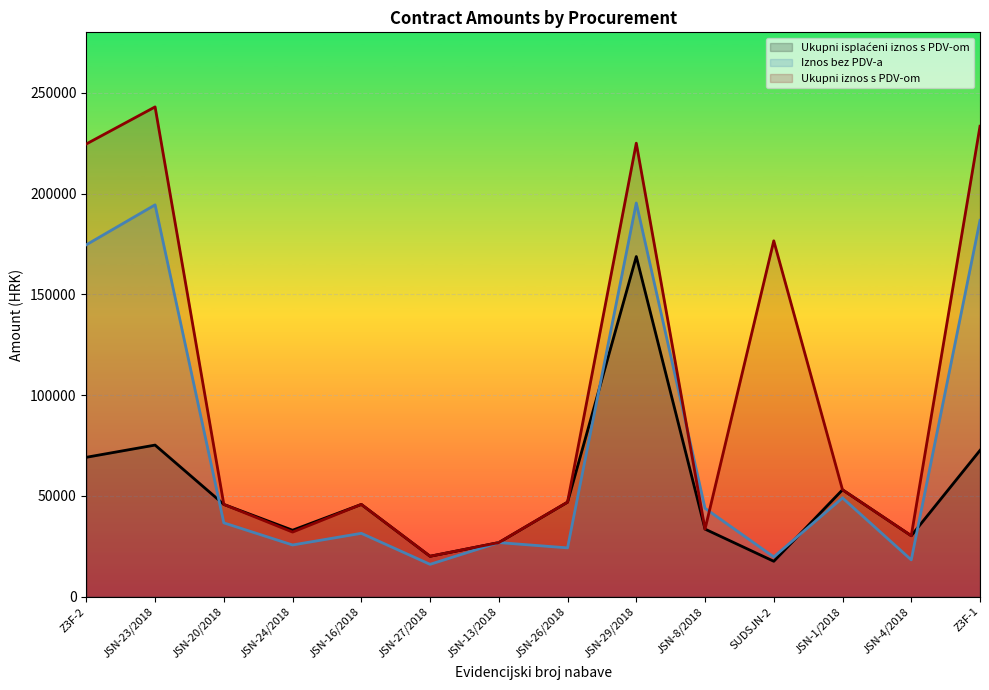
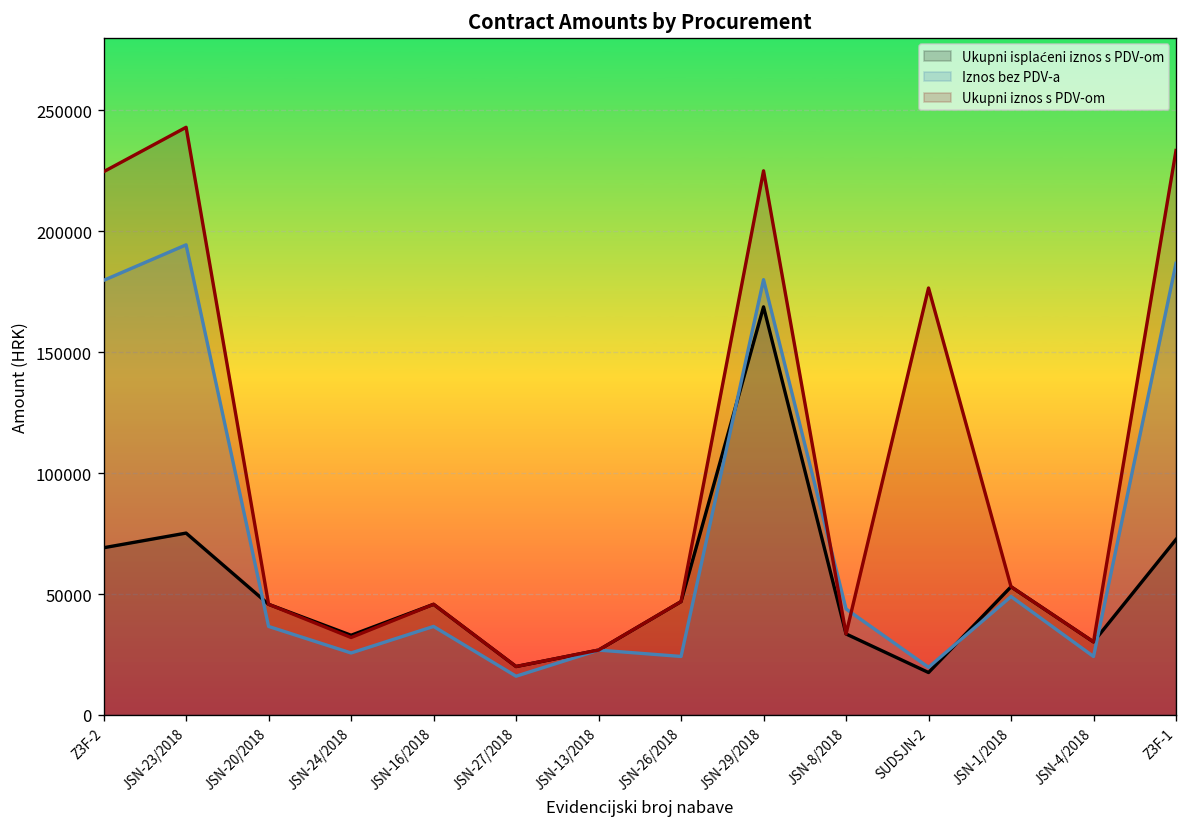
  {
    "Iznos bez PDV-a": {
-     "Z3F-2": 175000,
+     "Z3F-2": 180000,
      "JSN-23/2018": 194000,
      "JSN-20/2018": 37000,
      "JSN-24/2018": 26000,
-     "JSN-16/2018": 31000,
+     "JSN-16/2018": 37000,
      "JSN-27/2018": 16000,
      "JSN-26/2018": 24000,
-     "JSN-29/2018": 195000,
+     "JSN-29/2018": 180000,
      "JSN-8/2018": 44000,
      "SUDSJN-2": 20000,
      "JSN-1/2018": 49000,
-     "JSN-4/2018": 18000,
+     "JSN-4/2018": 24000,
      "Z3F-1": 187000
    }
  }
